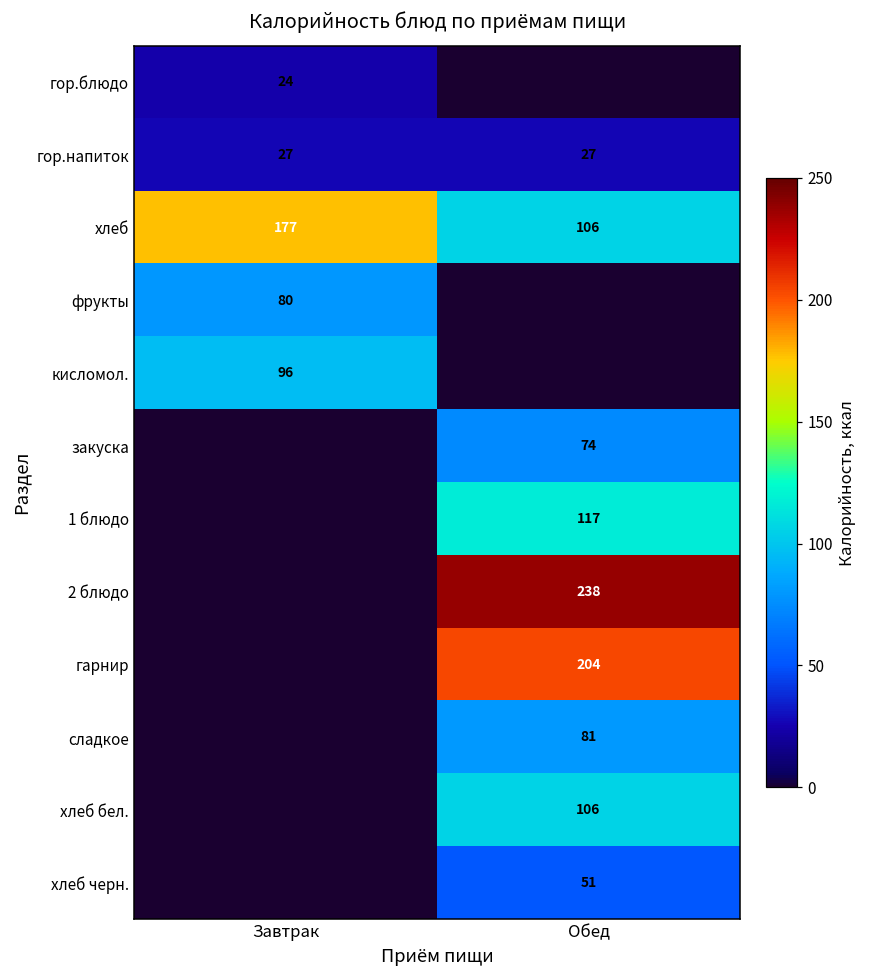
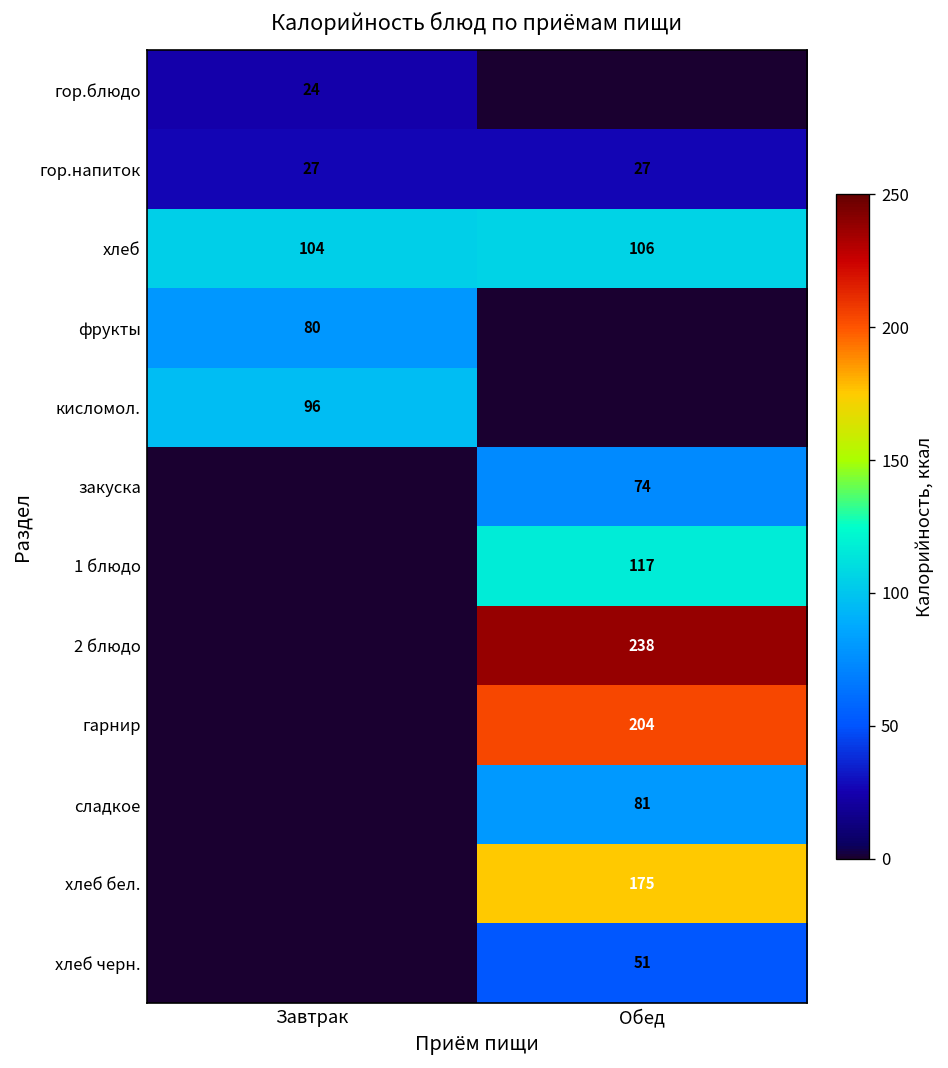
  {
    "гор.блюдо": {
      "Завтрак": 24
    },
    "гор.напиток": {
      "Завтрак": 27,
      "Обед": 27
    },
    "хлеб": {
-     "Завтрак": 177,
+     "Завтрак": 104,
      "Обед": 106
    },
    "фрукты": {
      "Завтрак": 80
    },
    "кисломол.": {
      "Завтрак": 96
    },
    "закуска": {
      "Обед": 74
    },
    "1 блюдо": {
      "Обед": 117
    },
    "2 блюдо": {
      "Обед": 238
    },
    "гарнир": {
      "Обед": 204
    },
    "сладкое": {
      "Обед": 81
    },
    "хлеб бел.": {
-     "Обед": 106
+     "Обед": 175
    },
    "хлеб черн.": {
      "Обед": 51
    }
  }
